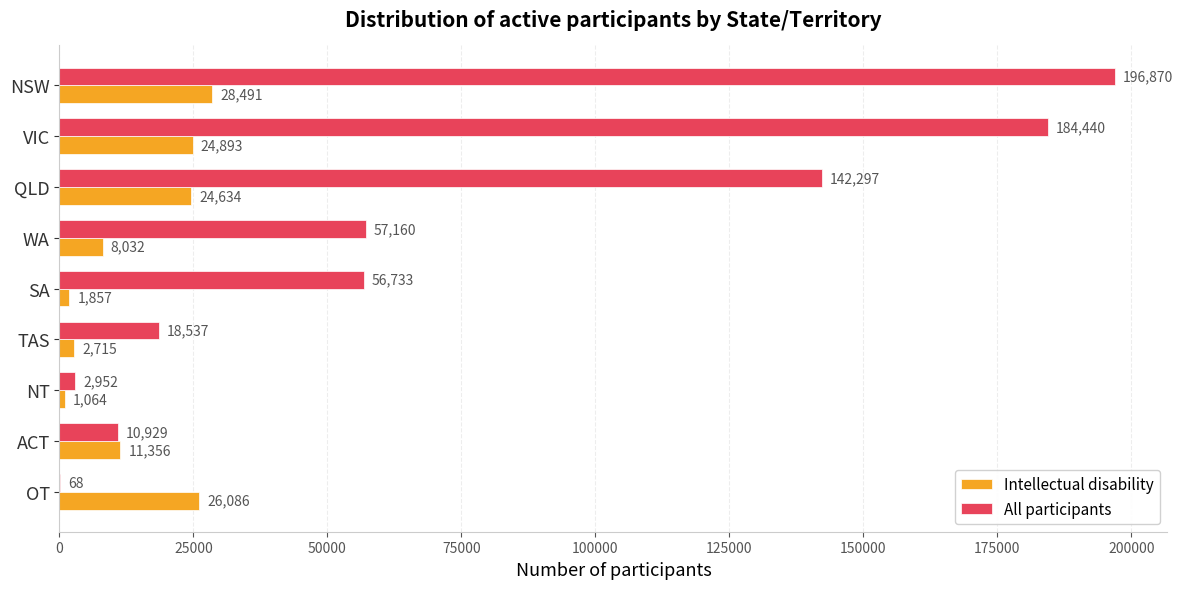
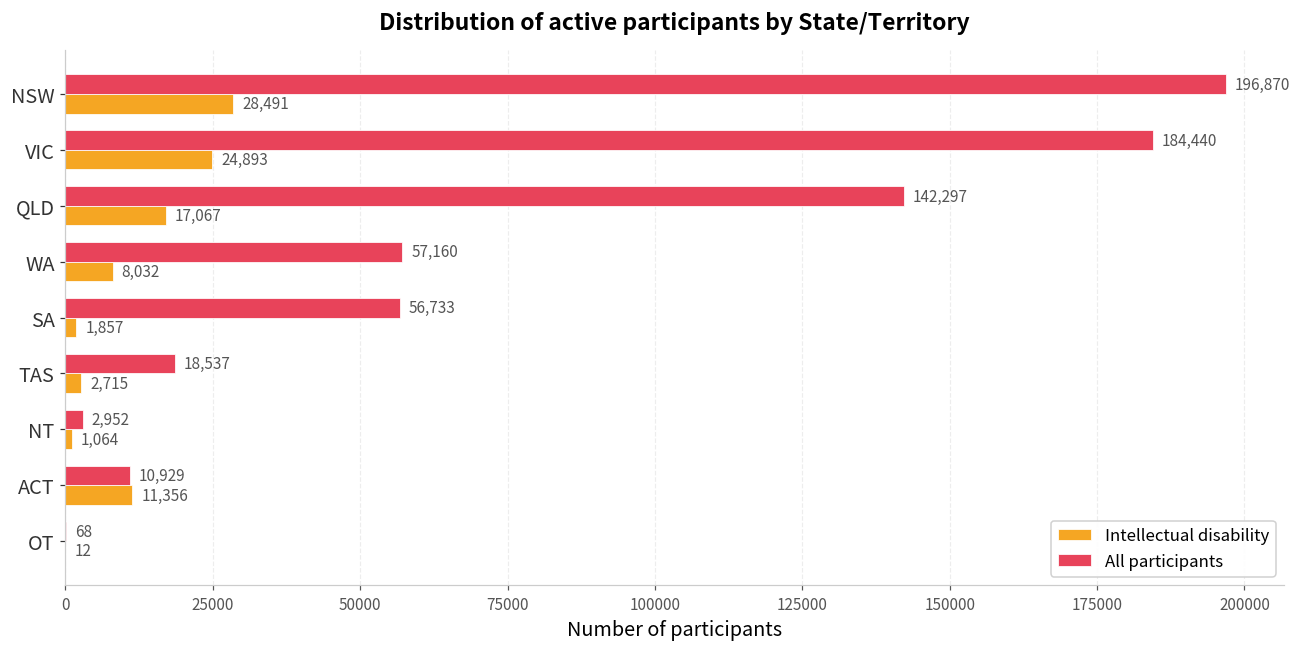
  {
    "Intellectual disability": {
      "NSW": "28,491",
      "VIC": "24,893",
-     "QLD": "24,634",
+     "QLD": "17,067",
      "WA": "8,032",
      "SA": "1,857",
      "TAS": "2,715",
      "NT": "1,064",
      "ACT": "11,356",
-     "OT": "26,086"
+     "OT": "12"
    },
    "All participants": {
      "NSW": "196,870",
      "VIC": "184,440",
      "QLD": "142,297",
      "WA": "57,160",
      "SA": "56,733",
      "TAS": "18,537",
      "NT": "2,952",
      "ACT": "10,929",
      "OT": "68"
    }
  }
